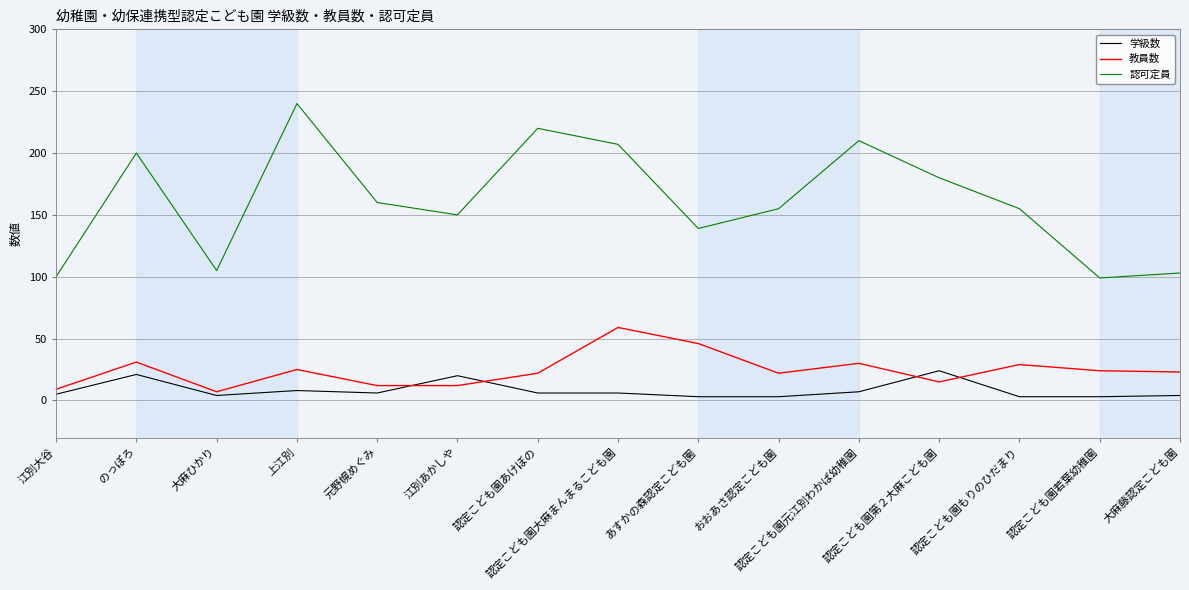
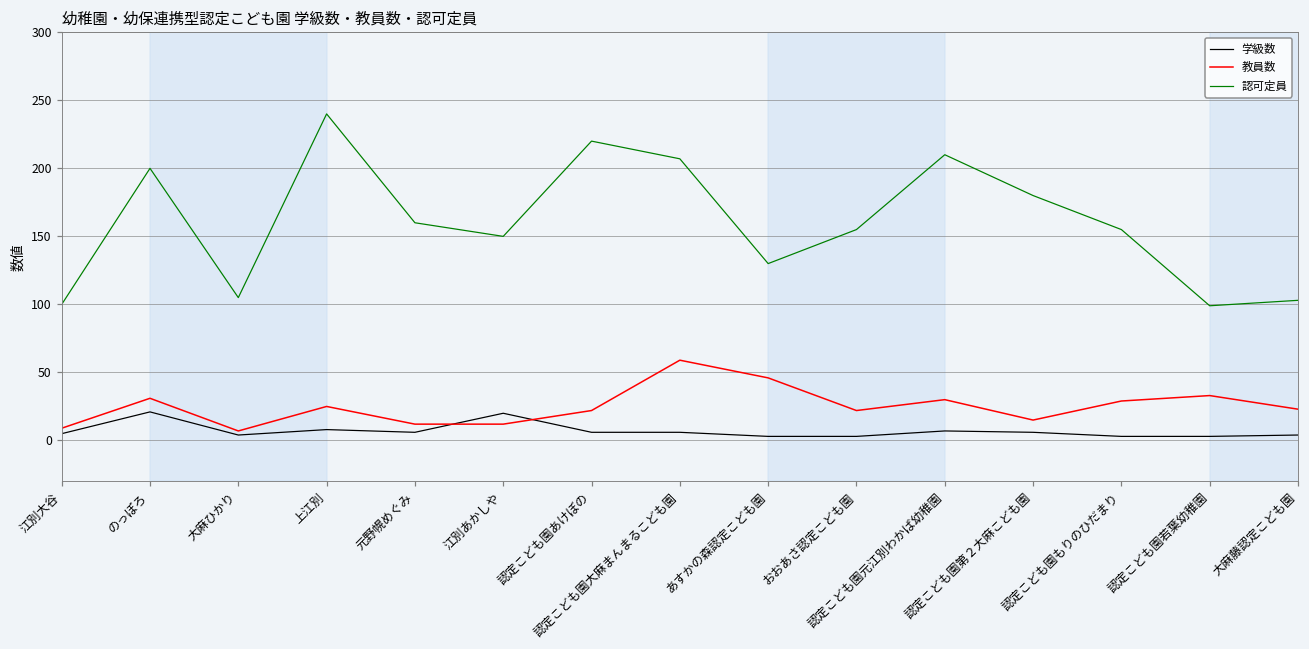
  {
    "学級数": {
      "江別大谷": 5,
      "のっぽろ": 21,
      "大麻ひかり": 4,
      "上江別": 8,
      "元野幌めぐみ": 6,
      "江別あかしや": 20,
      "認定こども園あけぼの": 6,
      "認定こども園大麻まんまるこども園": 6,
      "あすかの森認定こども園": 3,
      "おおあさ認定こども園": 3,
      "認定こども園元江別わかば幼稚園": 7,
-     "認定こども園第２大麻こども園": 24,
+     "認定こども園第２大麻こども園": 6,
      "認定こども園もりのひだまり": 3,
      "認定こども園若葉幼稚園": 3,
      "大麻藤認定こども園": 4
    },
    "教員数": {
      "江別大谷": 9,
      "のっぽろ": 31,
      "大麻ひかり": 7,
      "上江別": 25,
      "元野幌めぐみ": 12,
      "江別あかしや": 12,
      "認定こども園あけぼの": 22,
      "認定こども園大麻まんまるこども園": 59,
      "あすかの森認定こども園": 46,
      "おおあさ認定こども園": 22,
      "認定こども園元江別わかば幼稚園": 30,
      "認定こども園第２大麻こども園": 15,
      "認定こども園もりのひだまり": 29,
-     "認定こども園若葉幼稚園": 24,
+     "認定こども園若葉幼稚園": 33,
      "大麻藤認定こども園": 23
    },
    "認可定員": {
      "江別大谷": 100,
      "のっぽろ": 200,
      "大麻ひかり": 105,
      "上江別": 240,
      "元野幌めぐみ": 160,
      "江別あかしや": 150,
      "認定こども園あけぼの": 220,
      "認定こども園大麻まんまるこども園": 207,
-     "あすかの森認定こども園": 139,
+     "あすかの森認定こども園": 130,
      "おおあさ認定こども園": 155,
      "認定こども園元江別わかば幼稚園": 210,
      "認定こども園第２大麻こども園": 180,
      "認定こども園もりのひだまり": 155,
      "認定こども園若葉幼稚園": 99,
      "大麻藤認定こども園": 103
    }
  }
